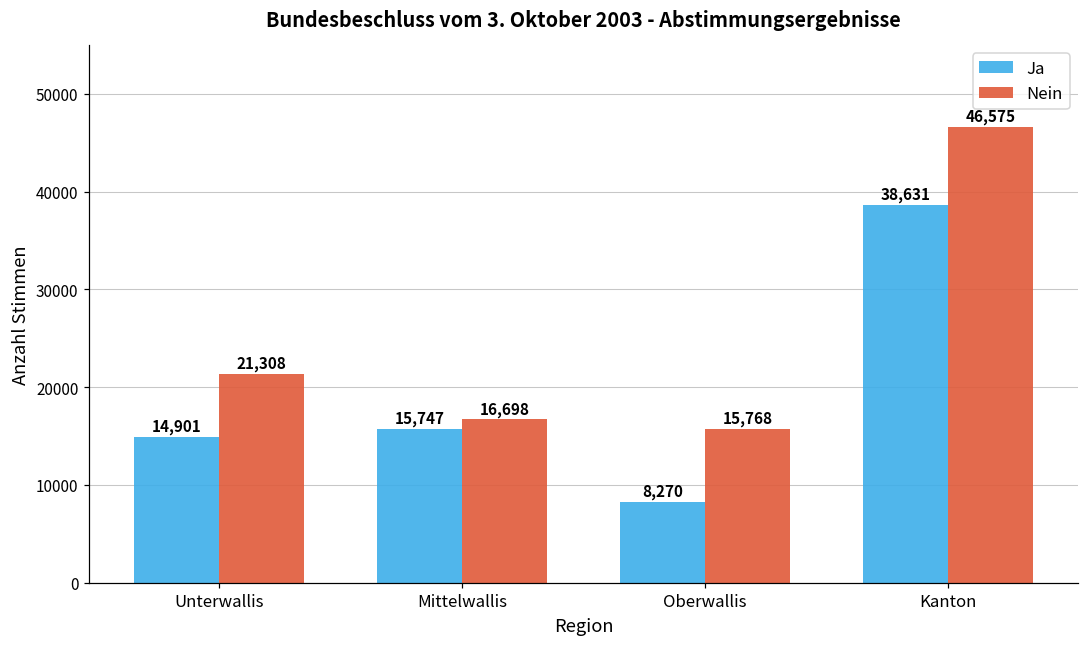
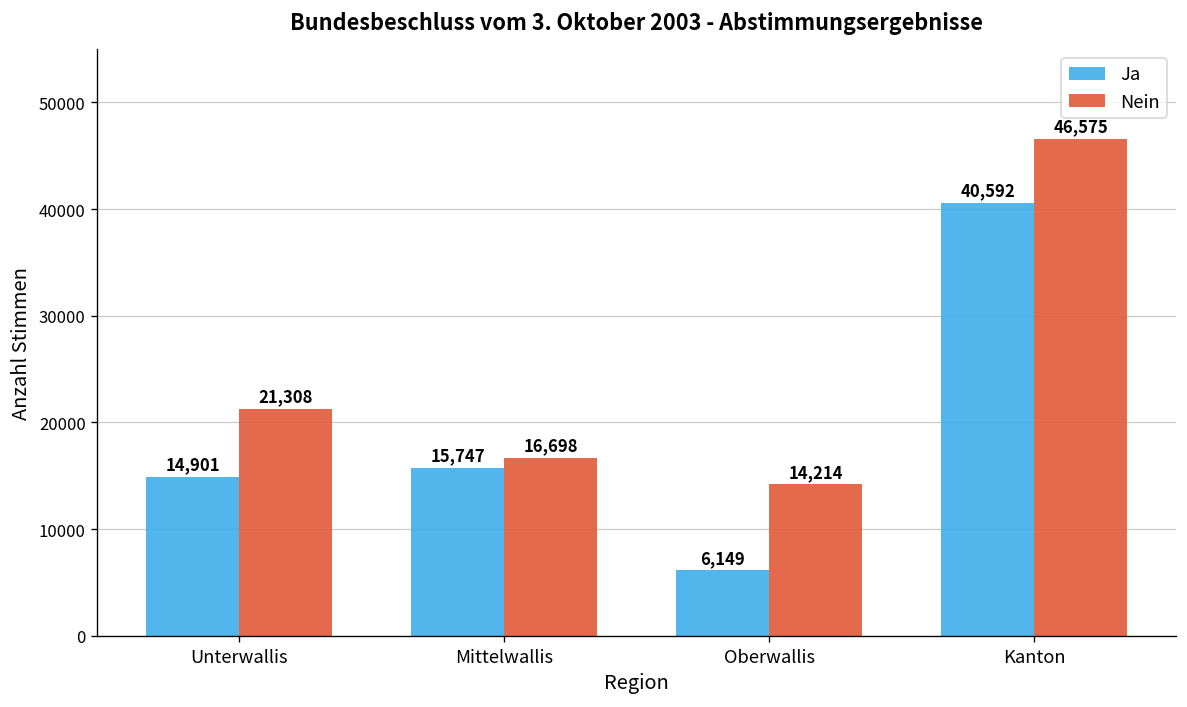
  {
    "Ja": {
      "Unterwallis": "14,901",
      "Mittelwallis": "15,747",
-     "Oberwallis": "8,270",
-     "Kanton": "38,631"
+     "Oberwallis": "6,149",
+     "Kanton": "40,592"
    },
    "Nein": {
      "Unterwallis": "21,308",
      "Mittelwallis": "16,698",
-     "Oberwallis": "15,768"
+     "Oberwallis": "14,214"
    }
  }
